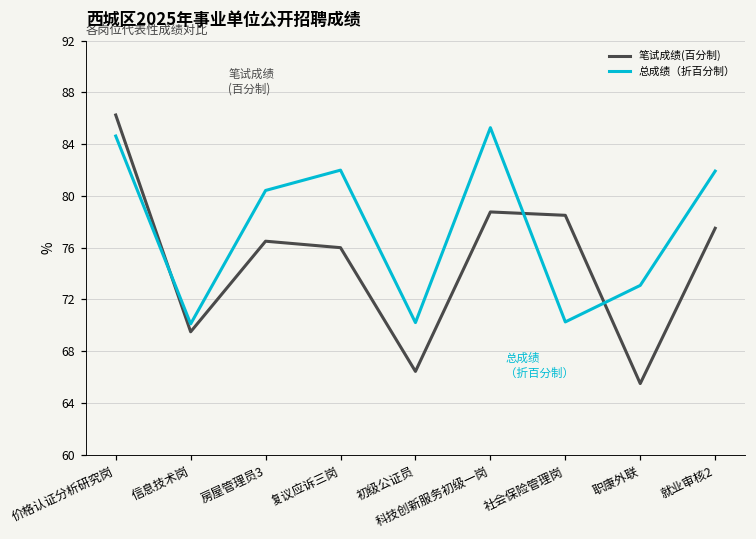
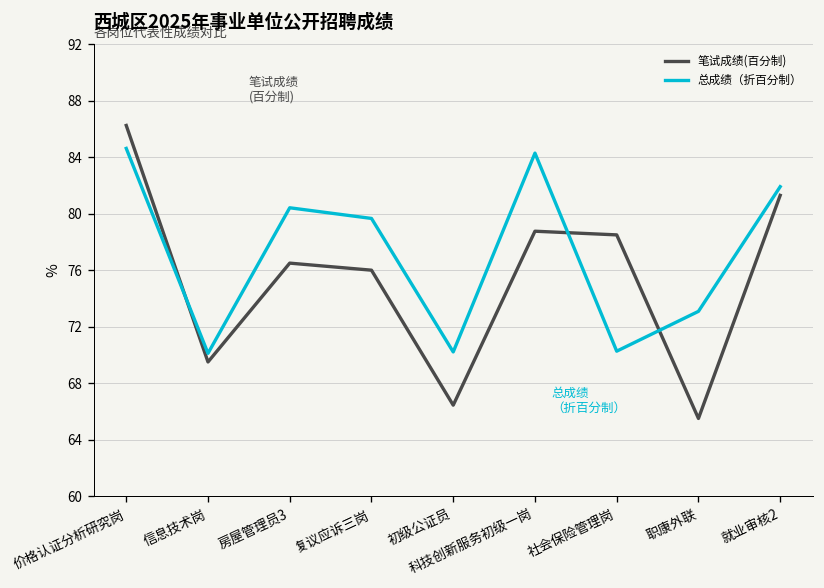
  {
    "笔试成绩(百分制)": {
      "价格认证分析研究岗": 86.3,
      "信息技术岗": 69.5,
      "房屋管理员3": 76.5,
      "复议应诉三岗": 76.0,
      "初级公证员": 66.4,
      "科技创新服务初级一岗": 78.8,
      "社会保险管理岗": 78.5,
      "职康外联": 65.5,
-     "就业审核2": 77.5
+     "就业审核2": 81.3
    },
    "总成绩（折百分制）": {
      "价格认证分析研究岗": 84.6,
      "信息技术岗": 70.1,
      "房屋管理员3": 80.4,
-     "复议应诉三岗": 82.0,
+     "复议应诉三岗": 79.7,
      "初级公证员": 70.2,
-     "科技创新服务初级一岗": 85.3,
+     "科技创新服务初级一岗": 84.3,
      "社会保险管理岗": 70.3,
      "职康外联": 73.1,
      "就业审核2": 81.9
    }
  }
